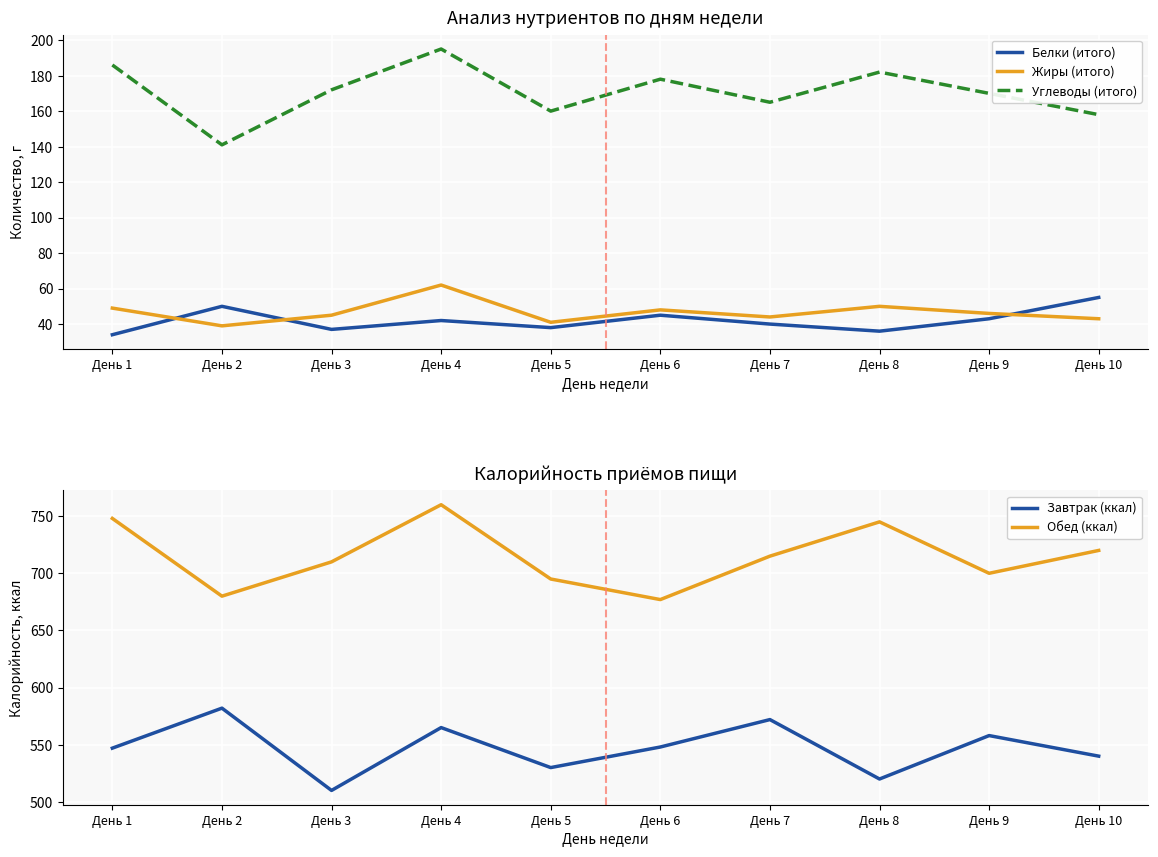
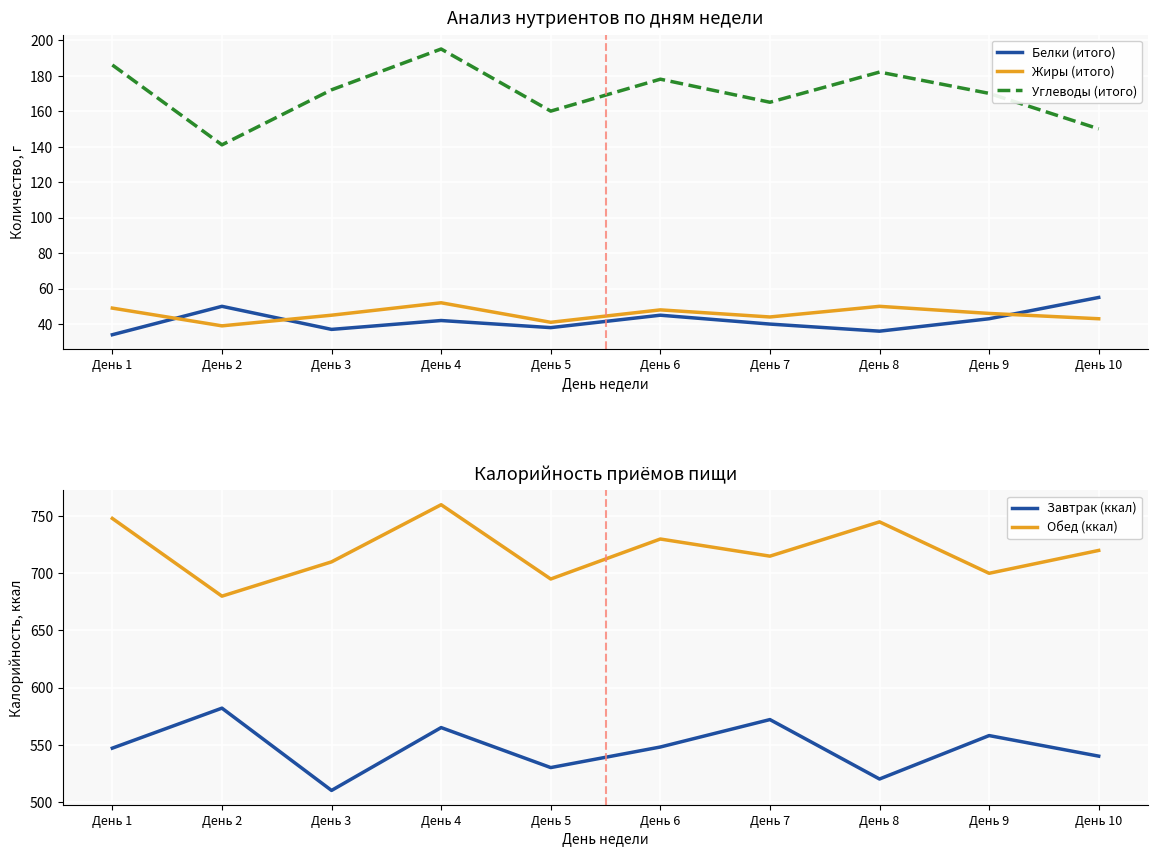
  {
    "Анализ нутриентов по дням недели": {
      "Белки (итого)": {
        "День 1": 34,
        "День 2": 50,
        "День 3": 37,
        "День 4": 42,
        "День 5": 38,
        "День 6": 45,
        "День 7": 40,
        "День 8": 36,
        "День 9": 43,
        "День 10": 55
      },
      "Жиры (итого)": {
        "День 1": 49,
        "День 2": 39,
        "День 3": 45,
-       "День 4": 62,
+       "День 4": 52,
        "День 5": 41,
        "День 6": 48,
        "День 7": 44,
        "День 8": 50,
        "День 9": 46,
        "День 10": 43
      },
      "Углеводы (итого)": {
        "День 1": 186,
        "День 2": 141,
        "День 3": 172,
        "День 4": 195,
        "День 5": 160,
        "День 6": 178,
        "День 7": 165,
        "День 8": 182,
        "День 9": 170,
-       "День 10": 158
+       "День 10": 150
      }
    },
    "Калорийность приёмов пищи": {
      "Завтрак (ккал)": {
        "День 1": 547,
        "День 2": 582,
        "День 3": 510,
        "День 4": 565,
        "День 5": 530,
        "День 6": 548,
        "День 7": 572,
        "День 8": 520,
        "День 9": 558,
        "День 10": 540
      },
      "Обед (ккал)": {
        "День 1": 748,
        "День 2": 680,
        "День 3": 710,
        "День 4": 760,
        "День 5": 695,
-       "День 6": 677,
+       "День 6": 730,
        "День 7": 715,
        "День 8": 745,
        "День 9": 700,
        "День 10": 720
      }
    }
  }
